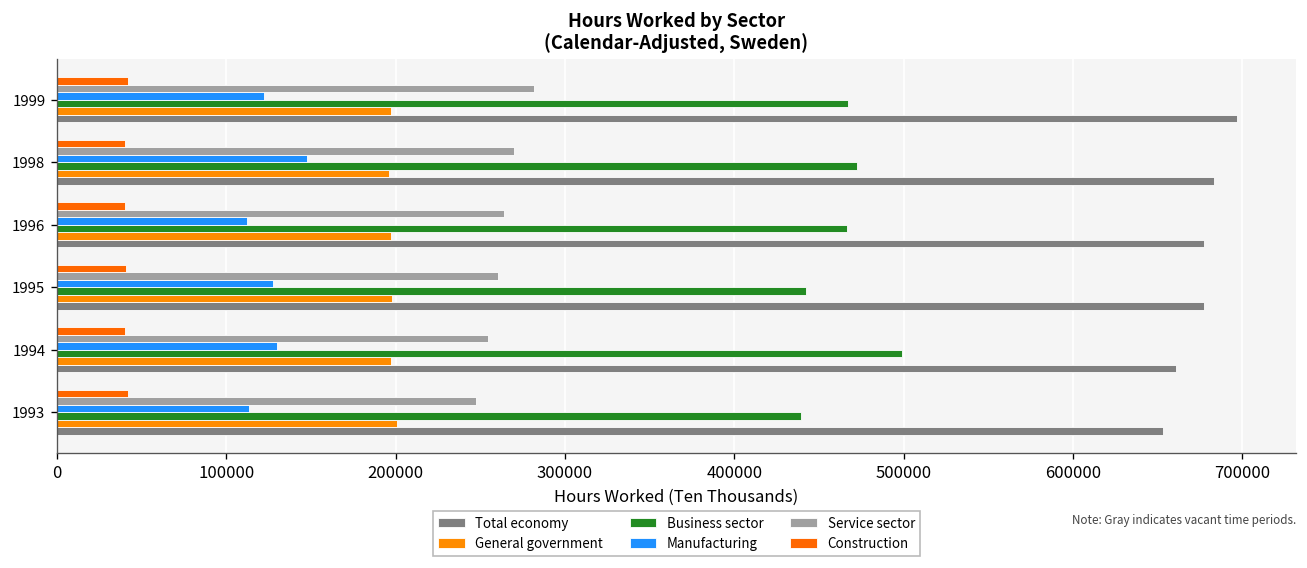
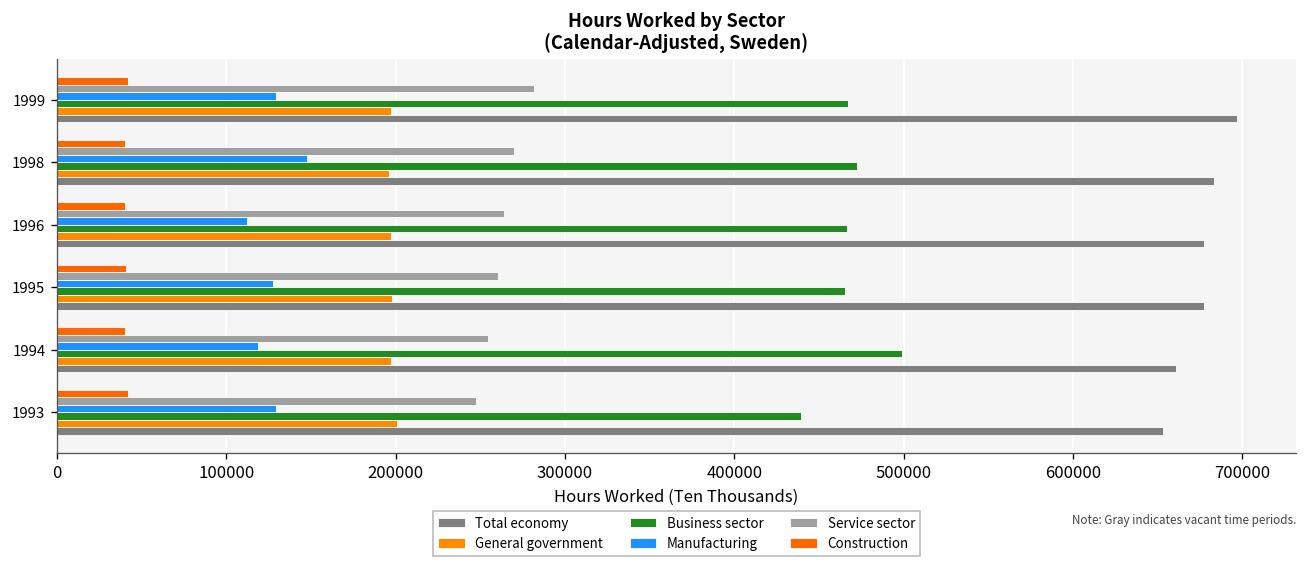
  {
    "Business sector": {
      "1999": 467000,
      "1998": 473000,
      "1996": 467000,
-     "1995": 443000,
+     "1995": 465000,
      "1994": 499000,
      "1993": 439000
    },
    "Manufacturing": {
-     "1999": 122000,
+     "1999": 129000,
      "1998": 148000,
      "1996": 112000,
      "1995": 128000,
-     "1994": 130000,
-     "1993": 113000
+     "1994": 119000,
+     "1993": 129000
    }
  }
